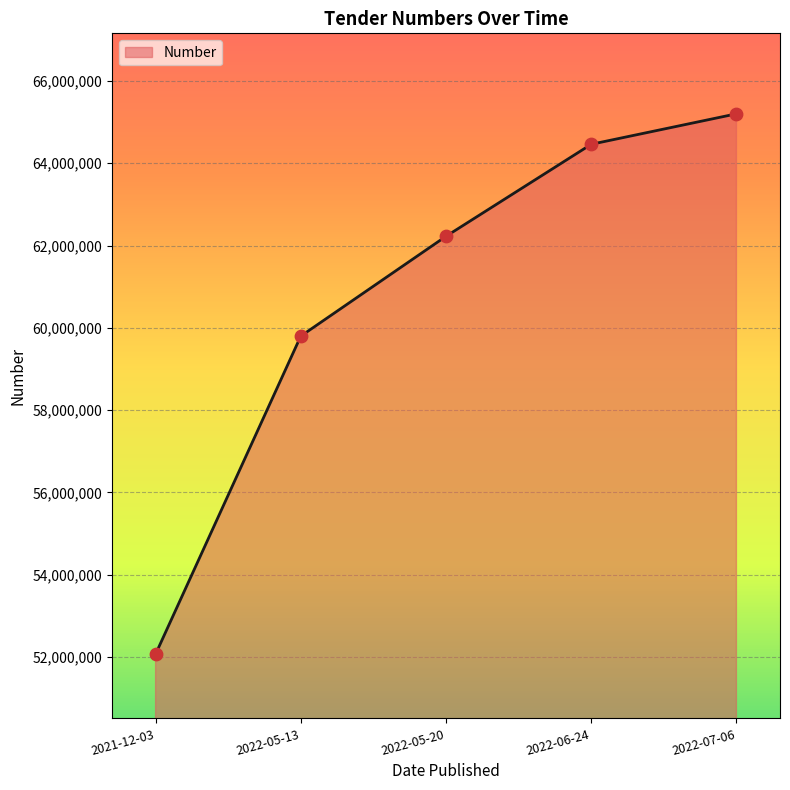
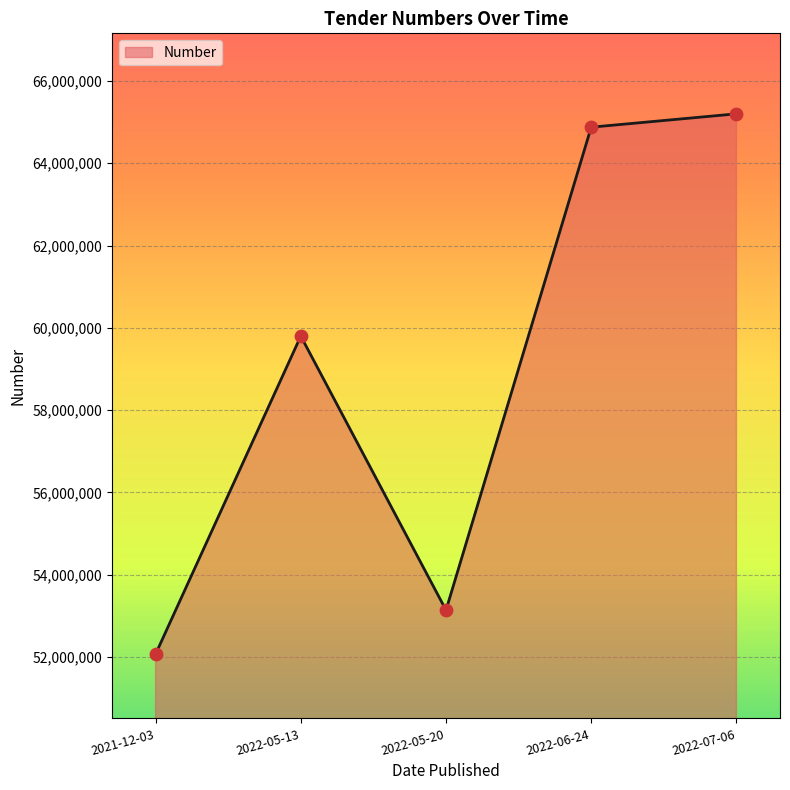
  {
    "2021-12-03": "52,100,000",
    "2022-05-13": "59,800,000",
-   "2022-05-20": "62,200,000",
-   "2022-06-24": "64,500,000",
+   "2022-05-20": "53,100,000",
+   "2022-06-24": "64,900,000",
    "2022-07-06": "65,200,000"
  }
